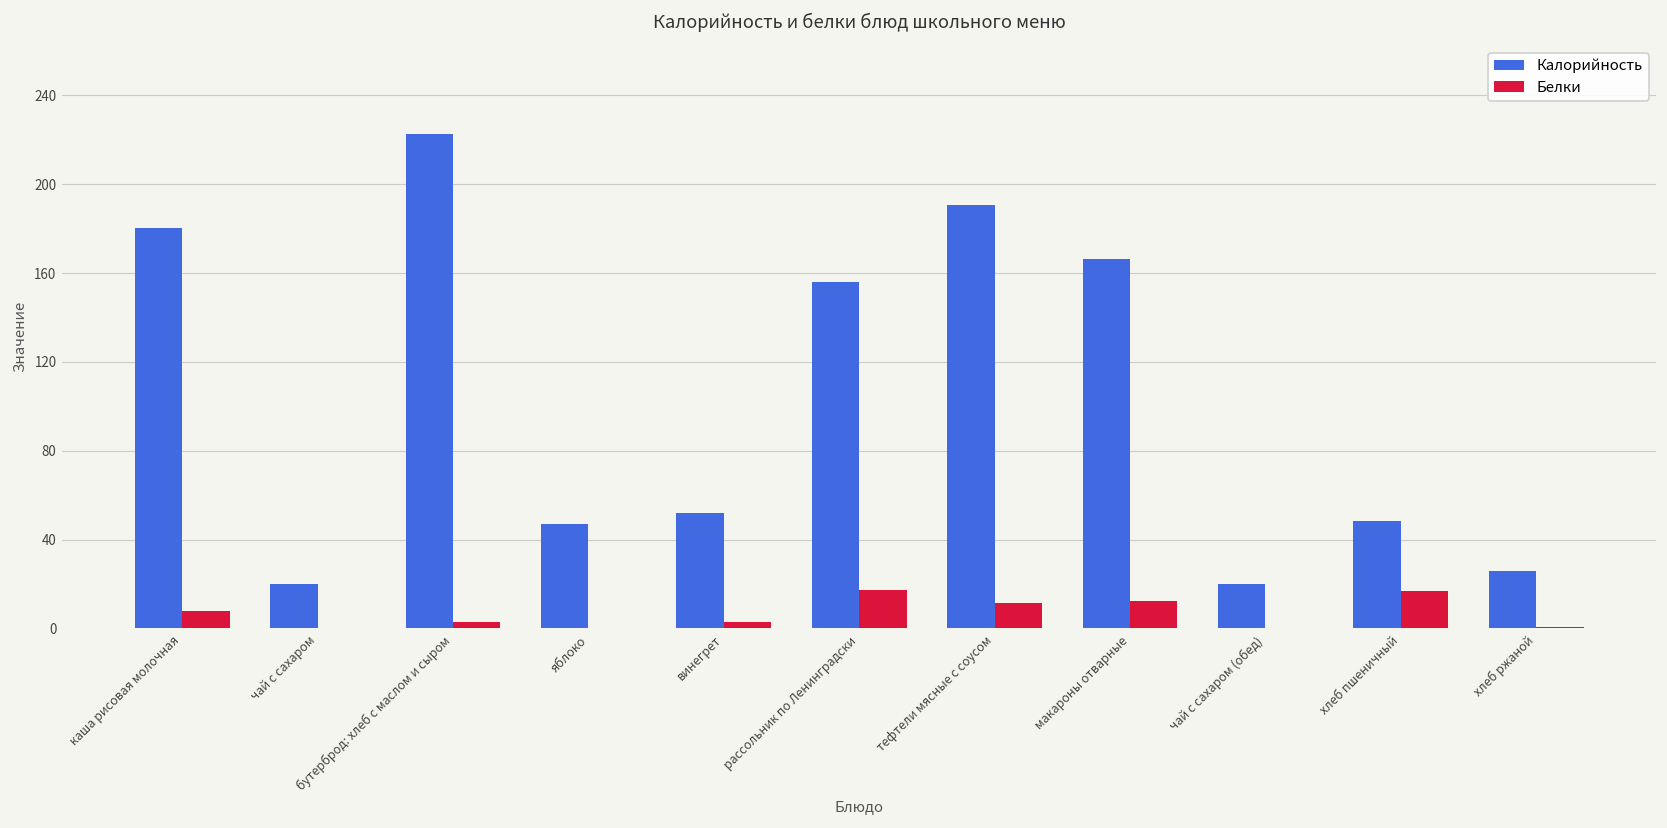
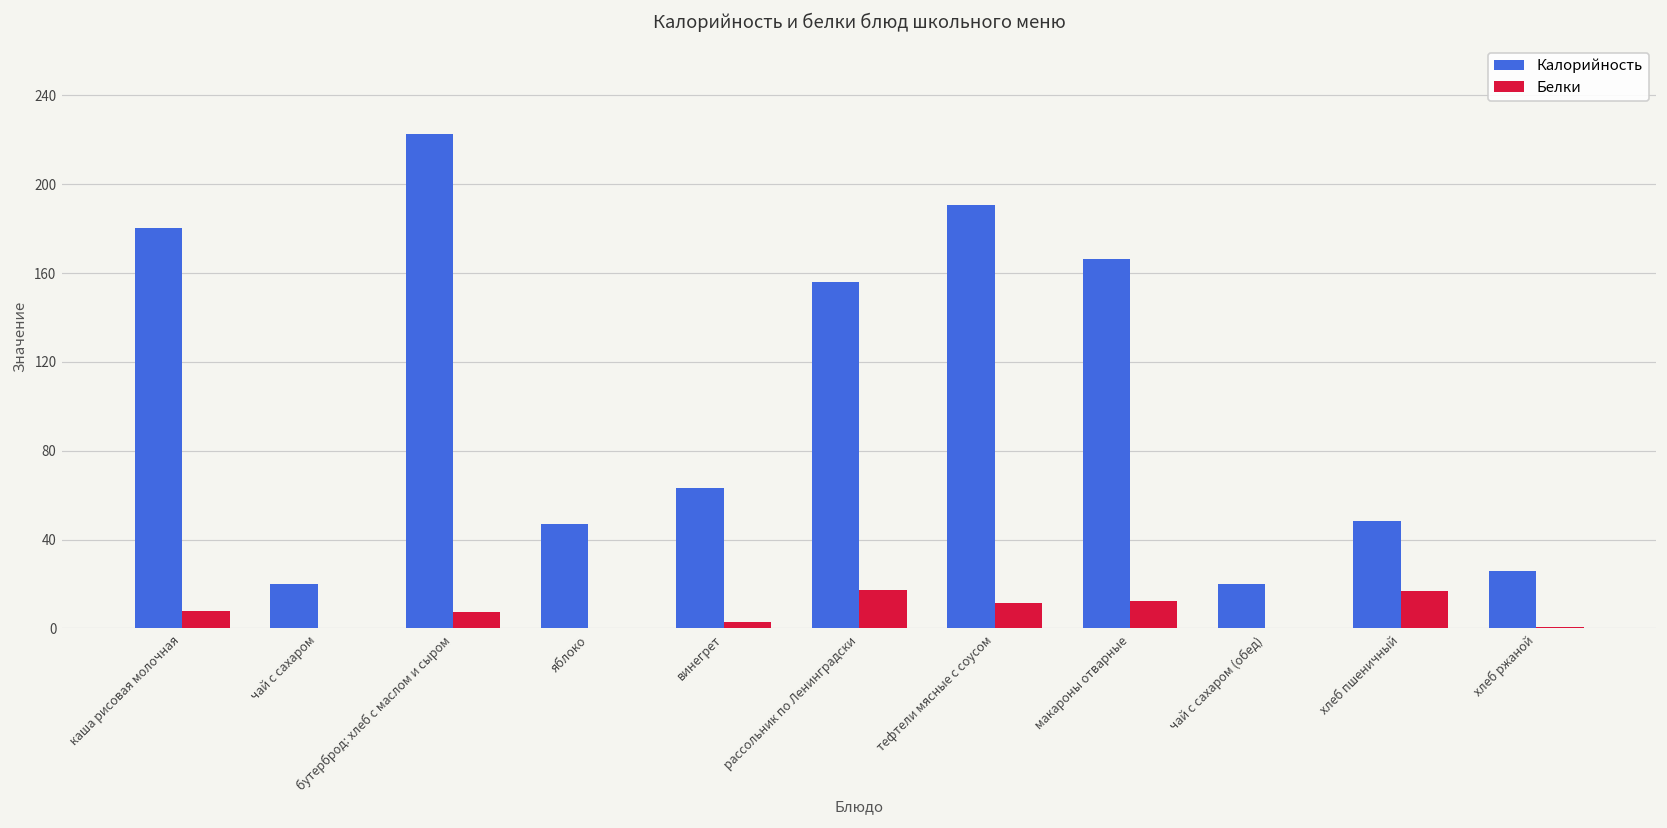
  {
    "Калорийность": {
      "каша рисовая молочная": 181,
      "чай с сахаром": 20,
      "бутерброд: хлеб с маслом и сыром": 223,
      "яблоко": 47,
-     "винегрет": 52,
+     "винегрет": 63,
      "рассольник по Ленинградски": 156,
      "тефтели мясные с соусом": 191,
      "макароны отварные": 167,
      "чай с сахаром (обед)": 20,
      "хлеб пшеничный": 48,
      "хлеб ржаной": 26
    },
    "Белки": {
      "каша рисовая молочная": 8,
      "чай с сахаром": 0,
-     "бутерброд: хлеб с маслом и сыром": 3,
+     "бутерброд: хлеб с маслом и сыром": 7,
      "винегрет": 3,
      "рассольник по Ленинградски": 17,
      "тефтели мясные с соусом": 11,
      "макароны отварные": 12,
      "чай с сахаром (обед)": 0,
      "хлеб пшеничный": 17
    }
  }
